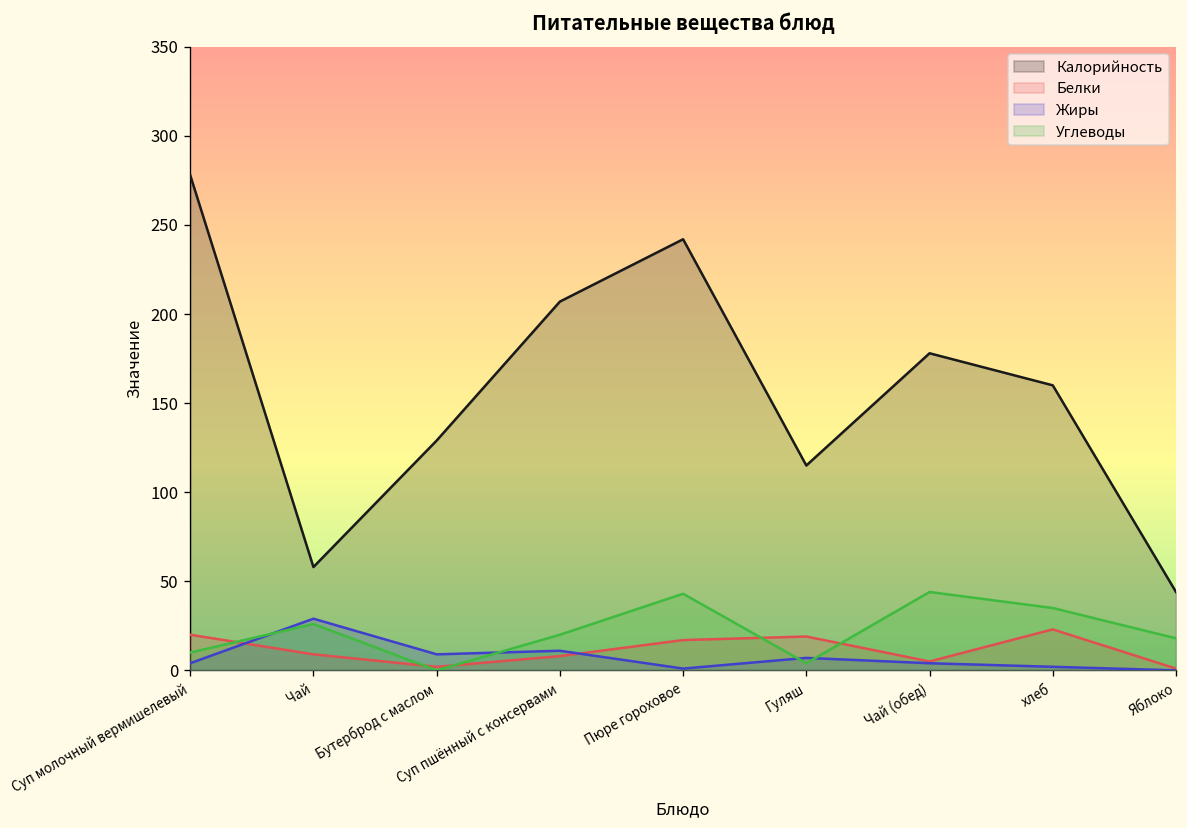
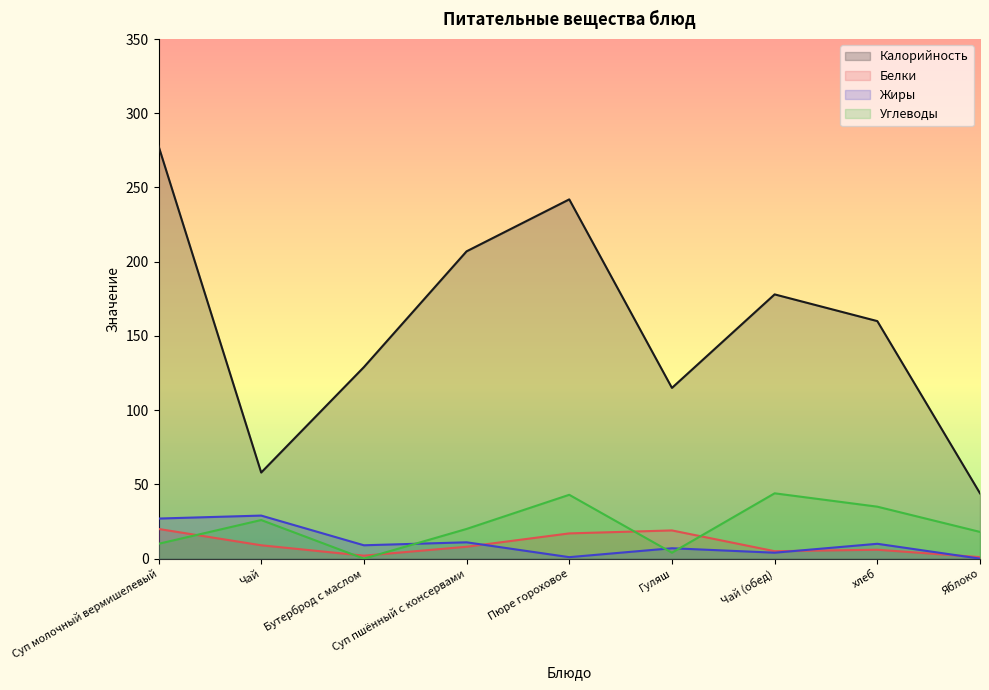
  {
    "Белки": {
      "Суп молочный вермишелевый": 20,
      "Чай": 9,
      "Бутерброд с маслом": 2,
      "Суп пшённый с консервами": 8,
      "Пюре гороховое": 17,
      "Гуляш": 19,
-     "хлеб": 23
+     "хлеб": 6
    },
    "Жиры": {
-     "Суп молочный вермишелевый": 4,
+     "Суп молочный вермишелевый": 27,
      "Чай": 29,
      "Бутерброд с маслом": 9,
      "Суп пшённый с консервами": 11,
      "Пюре гороховое": 1,
      "Гуляш": 7,
-     "хлеб": 2
+     "хлеб": 10
    }
  }
